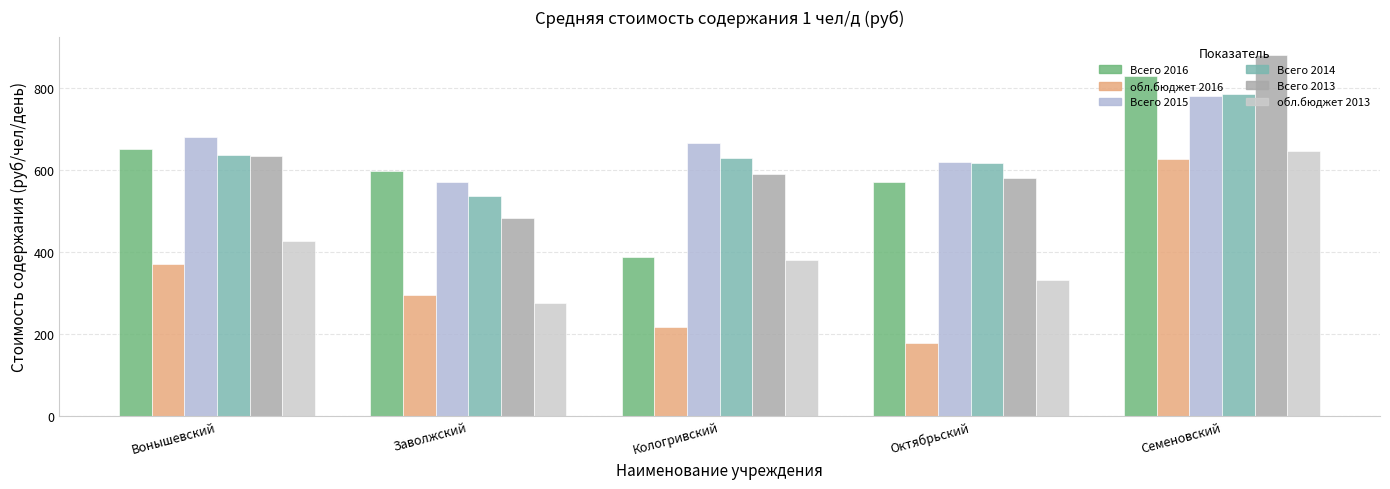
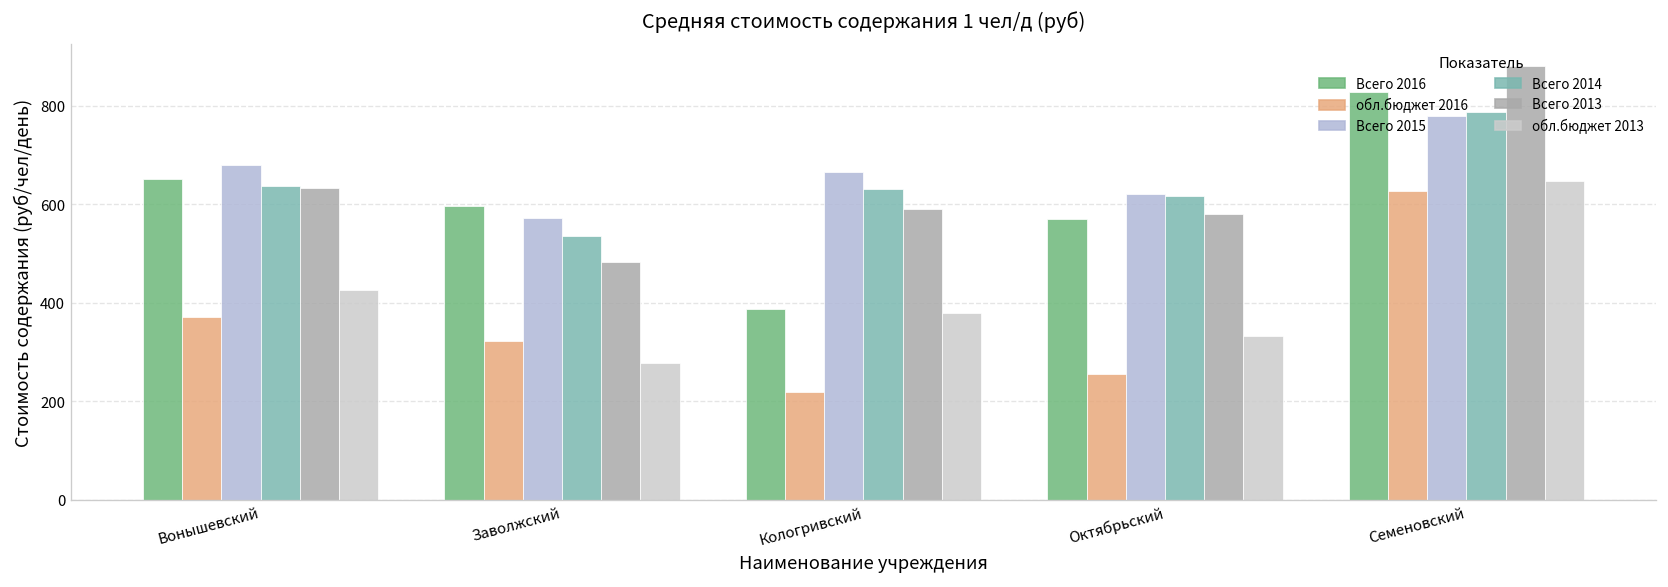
  {
    "обл.бюджет 2016": {
      "Вонышевский": 370,
-     "Заволжский": 290,
+     "Заволжский": 320,
      "Кологривский": 220,
-     "Октябрьский": 180,
+     "Октябрьский": 250,
      "Семеновский": 630
    }
  }
